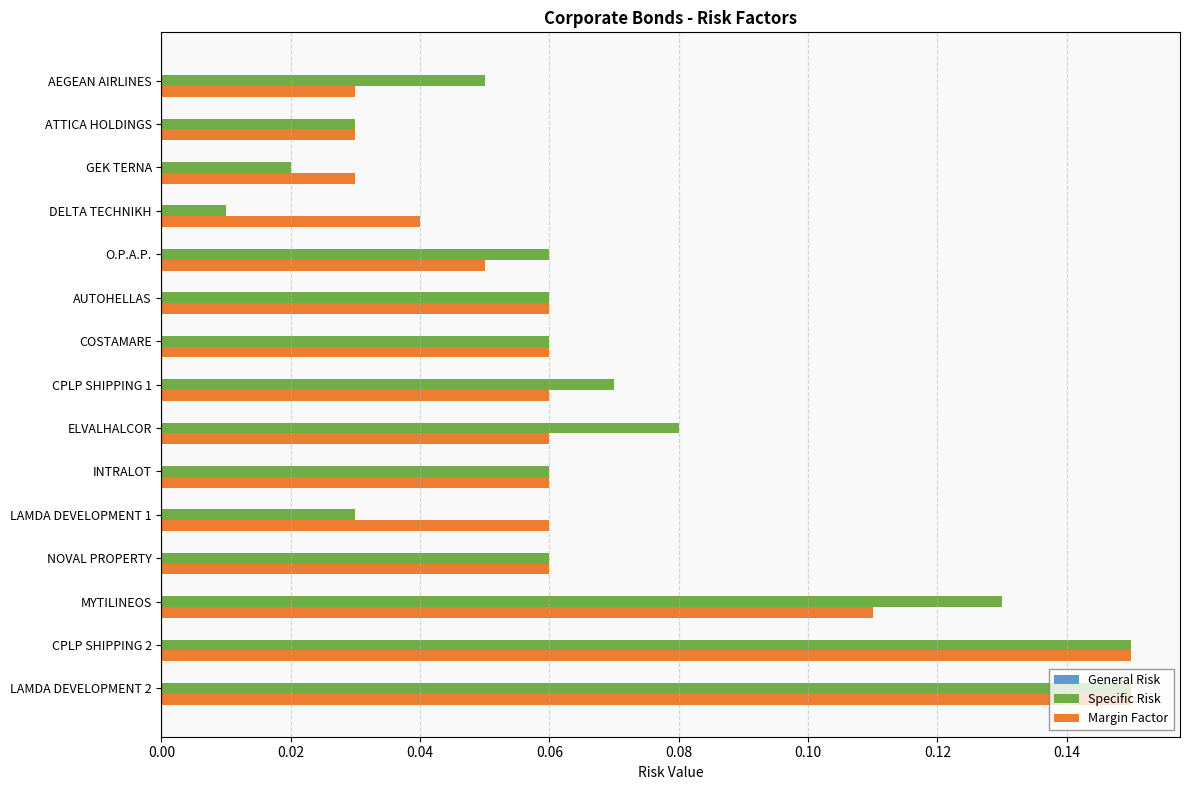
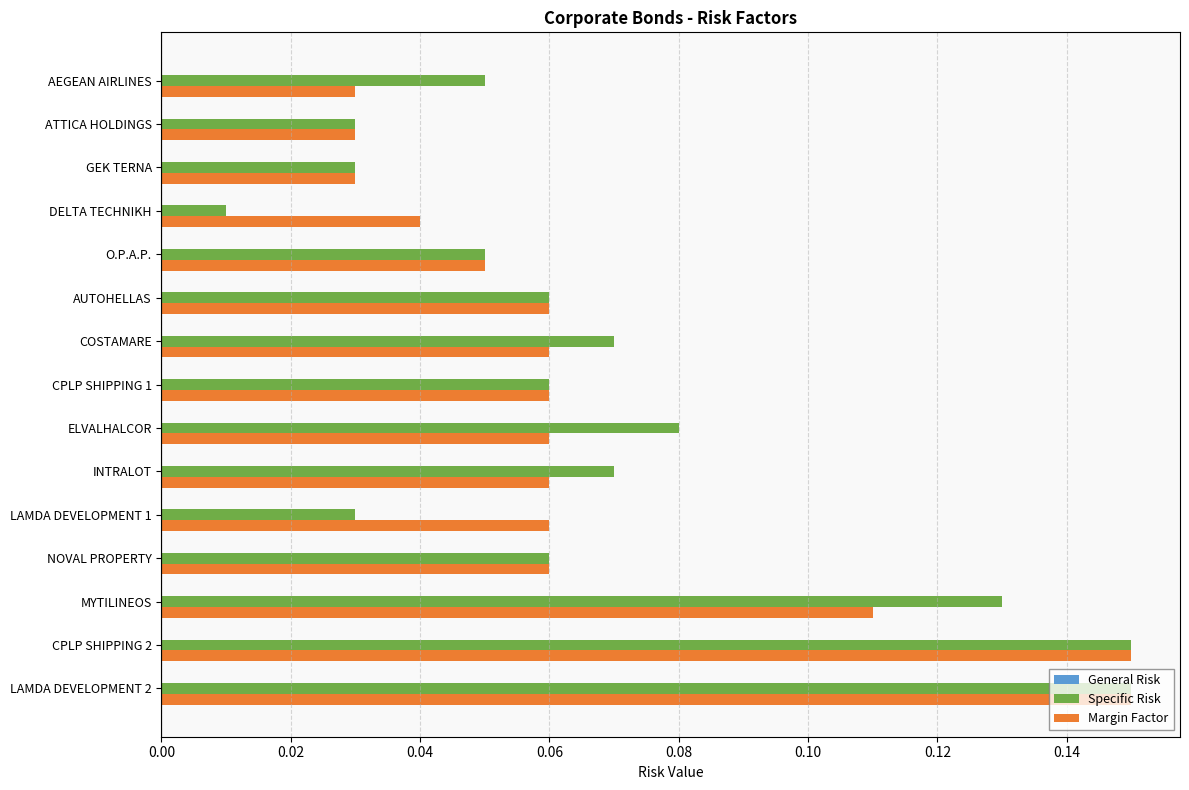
  {
    "General Risk": {
      "AEGEAN AIRLINES": 0.00,
      "ATTICA HOLDINGS": 0.00,
      "GEK TERNA": 0.00,
      "DELTA TECHNIKH": 0.00,
      "O.P.A.P.": 0.00,
      "AUTOHELLAS": 0.00,
      "COSTAMARE": 0.00,
      "CPLP SHIPPING 1": 0.00,
      "ELVALHALCOR": 0.00,
      "INTRALOT": 0.00,
      "LAMDA DEVELOPMENT 1": 0.00,
      "NOVAL PROPERTY": 0.00,
      "MYTILINEOS": 0.00,
      "CPLP SHIPPING 2": 0.00,
      "LAMDA DEVELOPMENT 2": 0.00
    },
    "Specific Risk": {
      "AEGEAN AIRLINES": 0.05,
      "ATTICA HOLDINGS": 0.03,
-     "GEK TERNA": 0.02,
+     "GEK TERNA": 0.03,
      "DELTA TECHNIKH": 0.01,
-     "O.P.A.P.": 0.06,
+     "O.P.A.P.": 0.05,
      "AUTOHELLAS": 0.06,
-     "COSTAMARE": 0.06,
-     "CPLP SHIPPING 1": 0.07,
+     "COSTAMARE": 0.07,
+     "CPLP SHIPPING 1": 0.06,
      "ELVALHALCOR": 0.08,
-     "INTRALOT": 0.06,
+     "INTRALOT": 0.07,
      "LAMDA DEVELOPMENT 1": 0.03,
      "NOVAL PROPERTY": 0.06,
      "MYTILINEOS": 0.13,
      "CPLP SHIPPING 2": 0.15
    },
    "Margin Factor": {
      "AEGEAN AIRLINES": 0.03,
      "ATTICA HOLDINGS": 0.03,
      "GEK TERNA": 0.03,
      "DELTA TECHNIKH": 0.04,
      "O.P.A.P.": 0.05,
      "AUTOHELLAS": 0.06,
      "COSTAMARE": 0.06,
      "CPLP SHIPPING 1": 0.06,
      "ELVALHALCOR": 0.06,
      "INTRALOT": 0.06,
      "LAMDA DEVELOPMENT 1": 0.06,
      "NOVAL PROPERTY": 0.06,
      "MYTILINEOS": 0.11,
      "CPLP SHIPPING 2": 0.15
    }
  }
